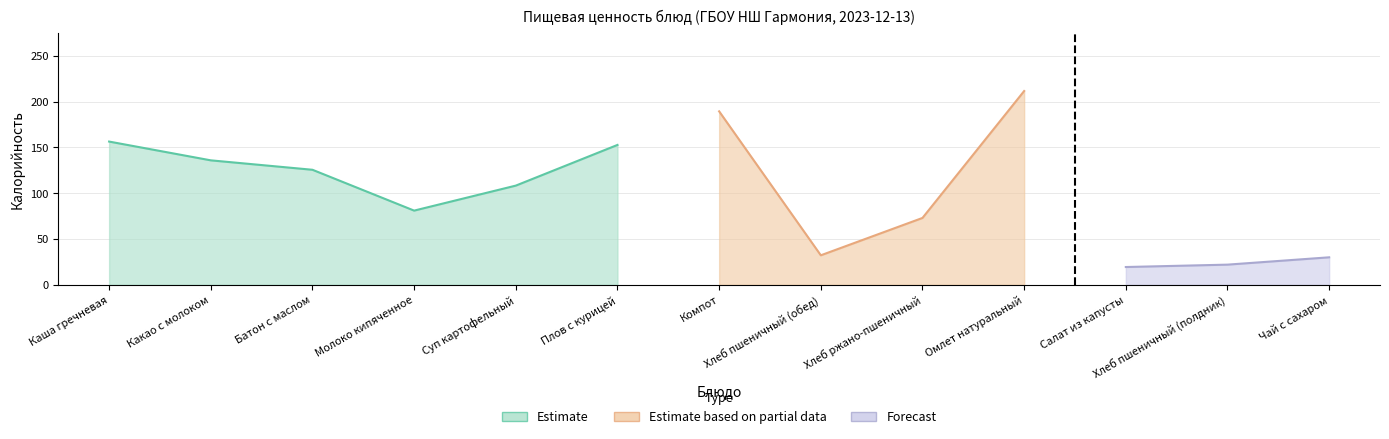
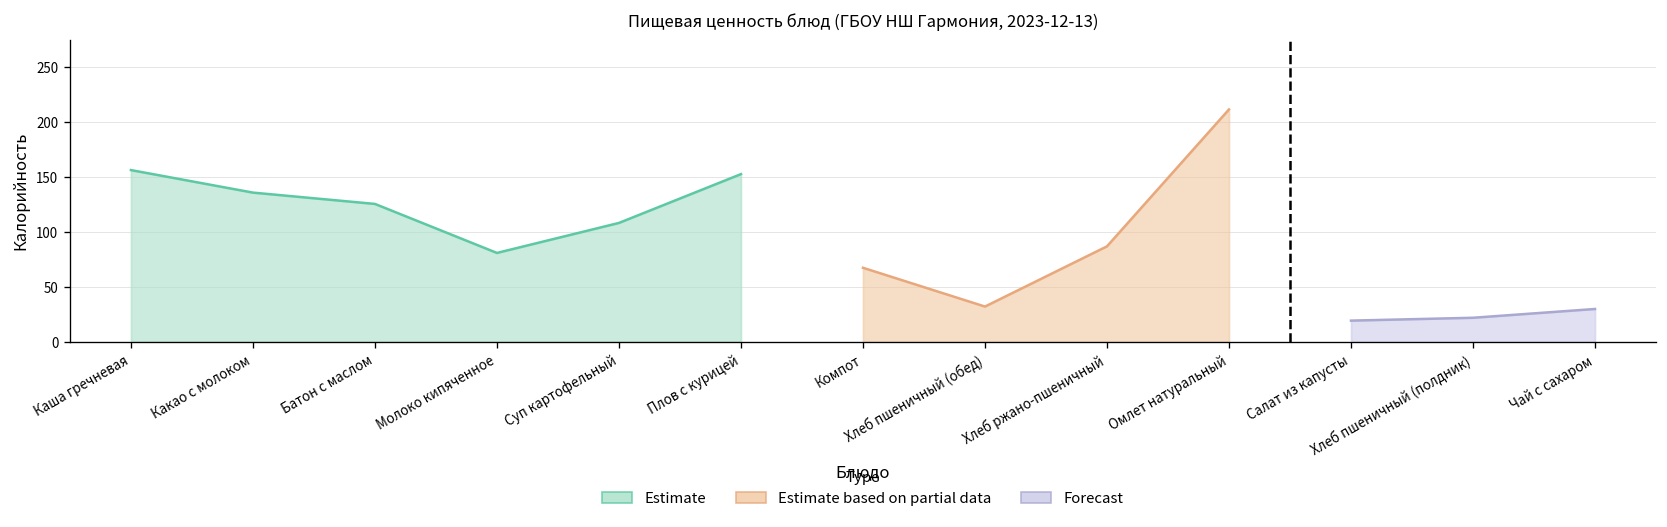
  {
    "Estimate based on partial data": {
-     "Компот": 190,
+     "Компот": 70,
      "Хлеб пшеничный (обед)": 30,
-     "Хлеб ржано-пшеничный": 70,
+     "Хлеб ржано-пшеничный": 90,
      "Омлет натуральный": 210
    }
  }
